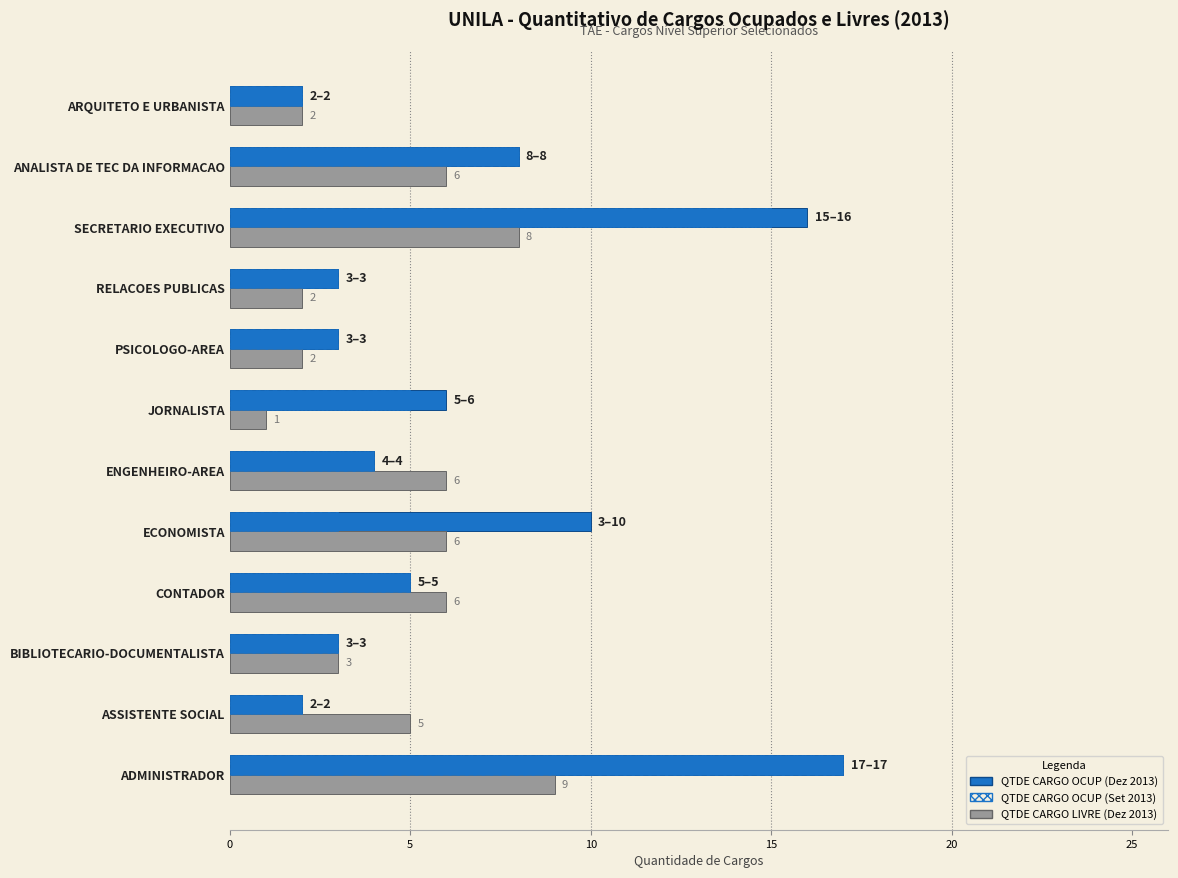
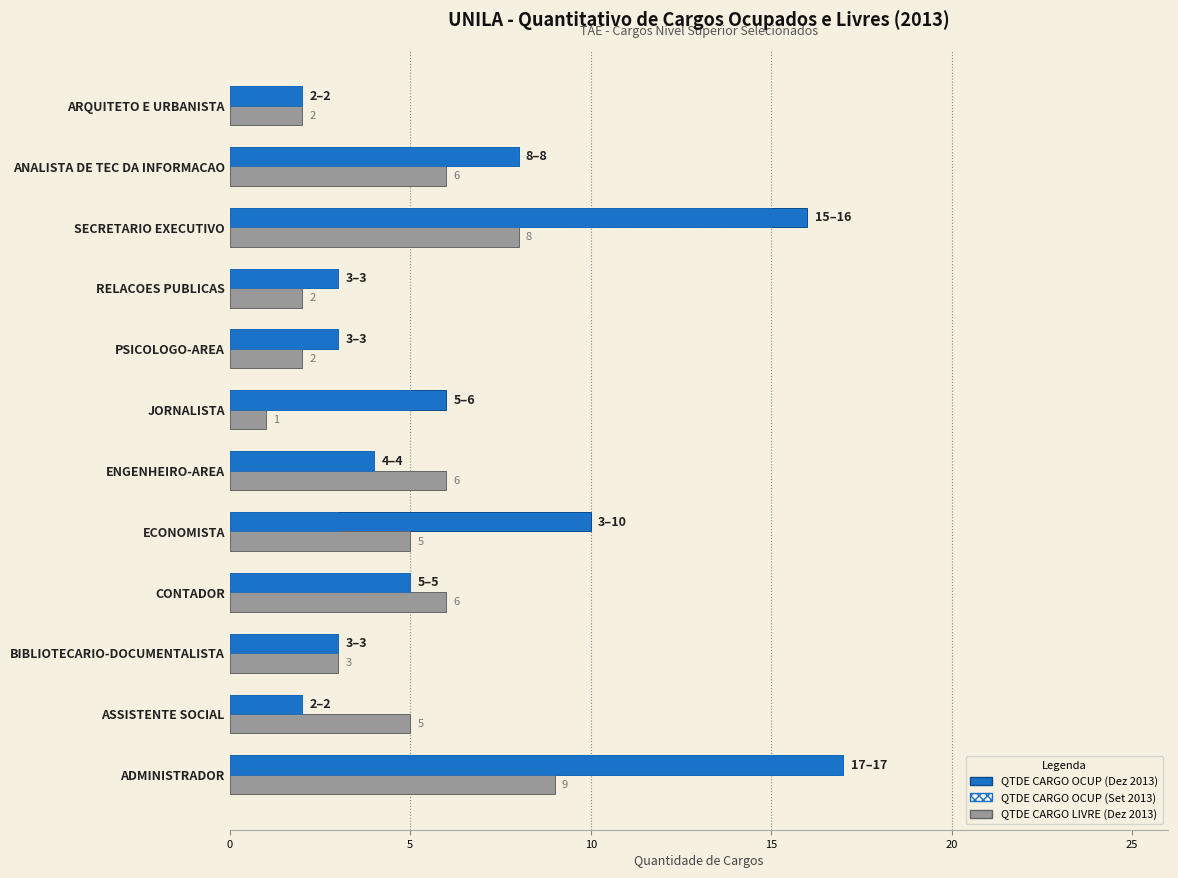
  {
    "QTDE CARGO OCUP (Dez 2013)": {
      "ARQUITETO E URBANISTA": 2,
      "ANALISTA DE TEC DA INFORMACAO": 8,
      "SECRETARIO EXECUTIVO": 16,
      "RELACOES PUBLICAS": 3,
      "PSICOLOGO-AREA": 3,
      "JORNALISTA": 6,
      "ENGENHEIRO-AREA": 4,
      "ECONOMISTA": 10,
      "CONTADOR": 5,
      "BIBLIOTECARIO-DOCUMENTALISTA": 3,
      "ASSISTENTE SOCIAL": 2,
      "ADMINISTRADOR": 17
    },
    "QTDE CARGO OCUP (Set 2013)": {
      "ARQUITETO E URBANISTA": 2,
      "ANALISTA DE TEC DA INFORMACAO": 8,
      "RELACOES PUBLICAS": 3,
      "PSICOLOGO-AREA": 3,
      "ENGENHEIRO-AREA": 4,
      "CONTADOR": 5,
      "BIBLIOTECARIO-DOCUMENTALISTA": 3,
      "ASSISTENTE SOCIAL": 2,
      "ADMINISTRADOR": 17
    },
    "QTDE CARGO LIVRE (Dez 2013)": {
      "ARQUITETO E URBANISTA": 2,
      "ANALISTA DE TEC DA INFORMACAO": 6,
      "SECRETARIO EXECUTIVO": 8,
      "RELACOES PUBLICAS": 2,
      "PSICOLOGO-AREA": 2,
      "JORNALISTA": 1,
      "ENGENHEIRO-AREA": 6,
-     "ECONOMISTA": 6,
+     "ECONOMISTA": 5,
      "CONTADOR": 6,
      "BIBLIOTECARIO-DOCUMENTALISTA": 3,
      "ASSISTENTE SOCIAL": 5,
      "ADMINISTRADOR": 9
    }
  }
